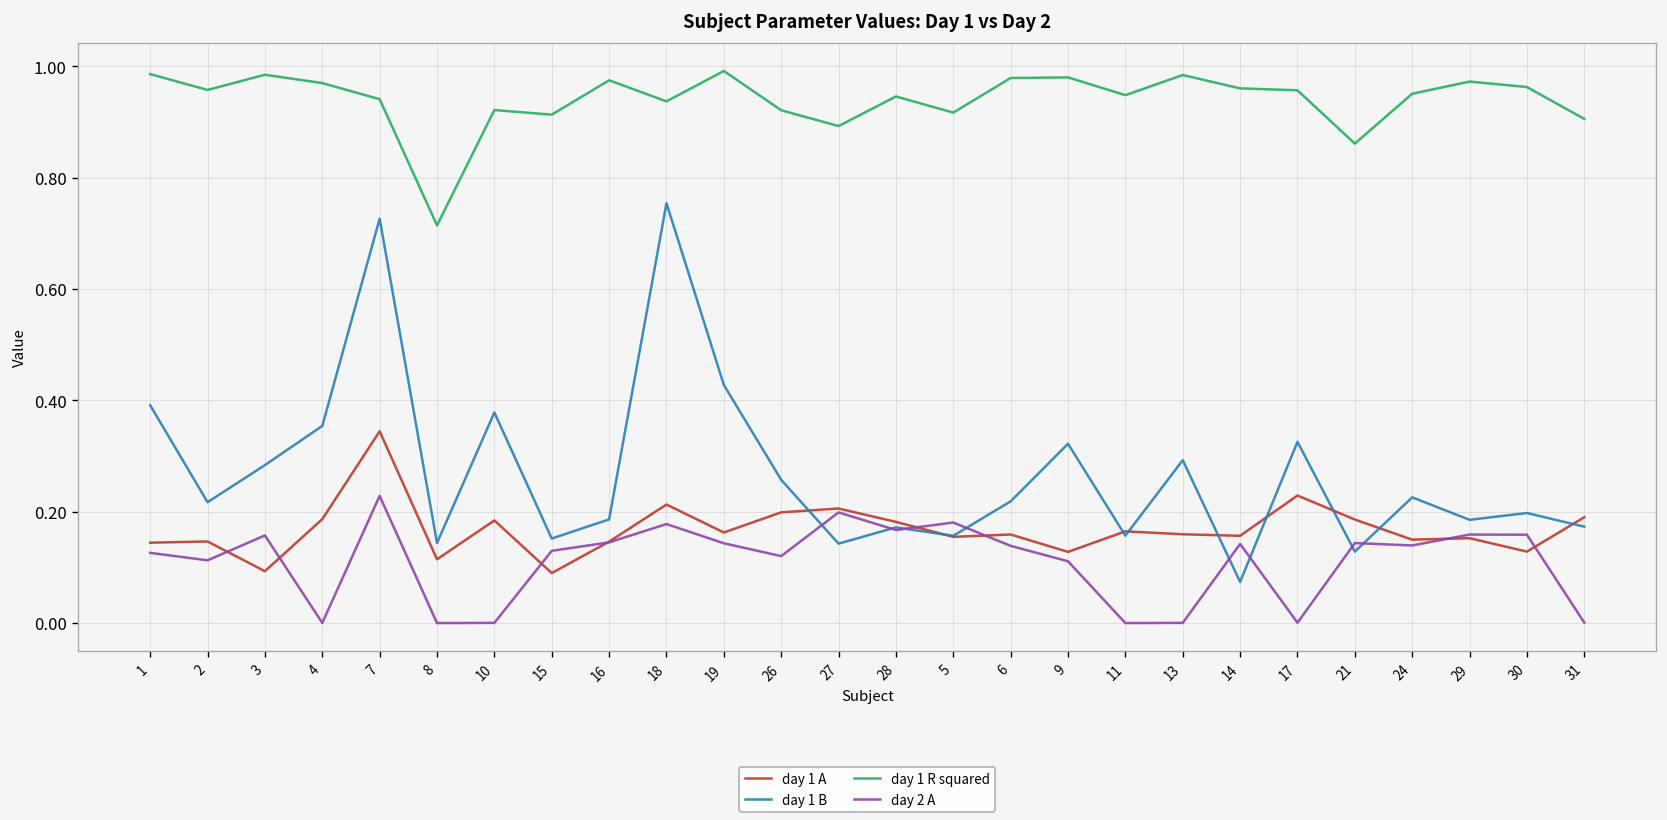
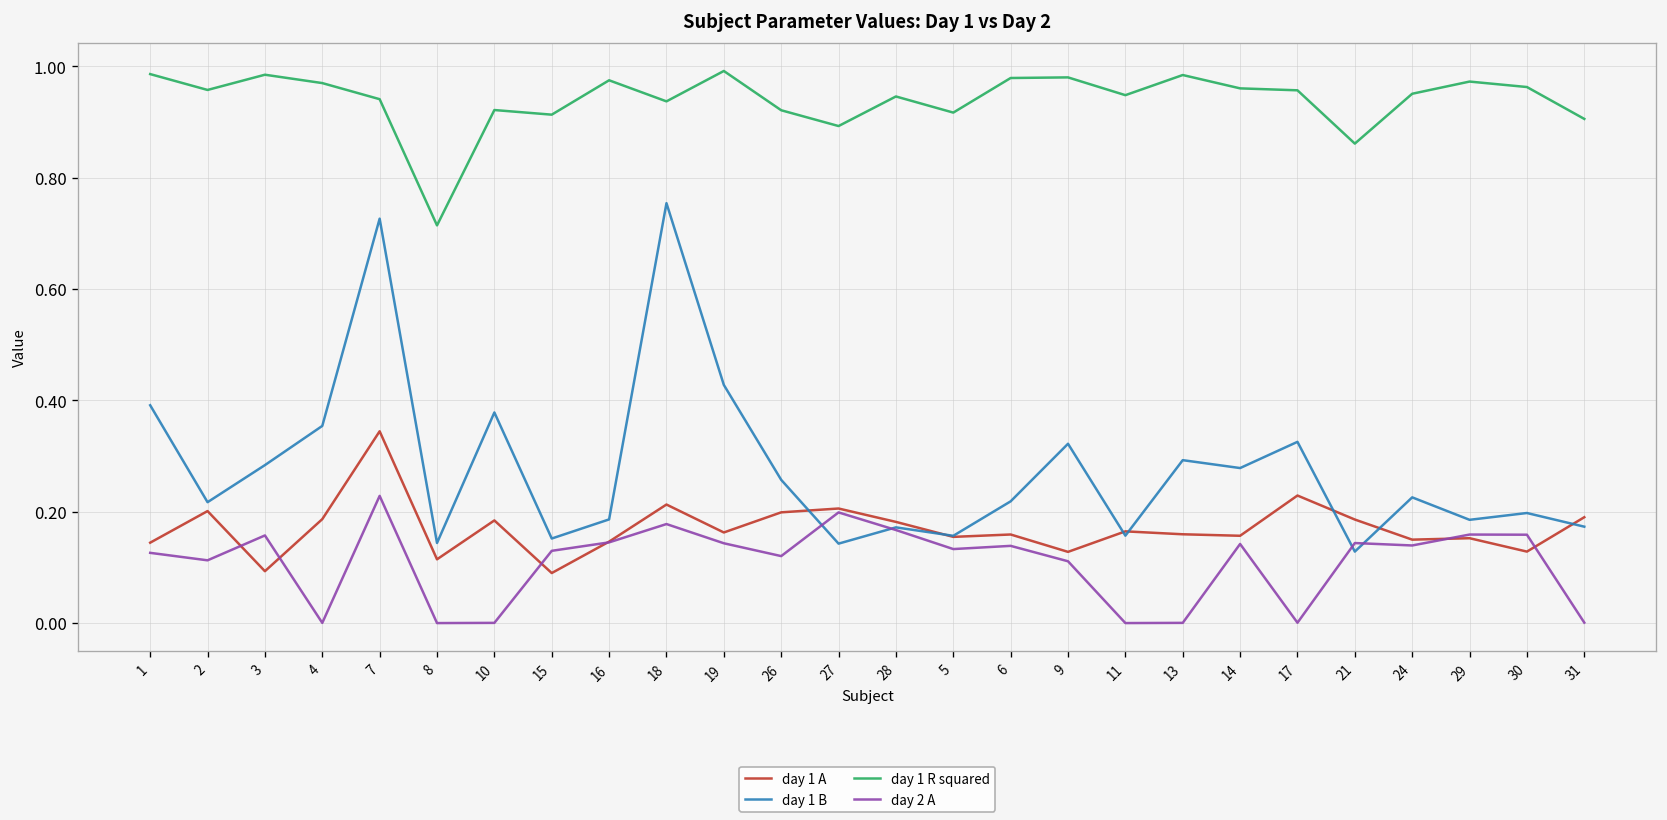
  {
    "day 1 A": {
      "1": 0.14,
-     "2": 0.15,
+     "2": 0.20,
      "3": 0.09,
      "4": 0.19,
      "7": 0.34,
      "8": 0.11,
      "10": 0.18,
      "15": 0.09,
      "18": 0.21,
      "19": 0.16,
      "26": 0.20,
      "27": 0.21,
      "28": 0.18,
      "6": 0.16,
      "9": 0.13,
      "11": 0.16,
      "13": 0.16,
      "14": 0.16,
      "17": 0.23,
      "21": 0.19,
      "24": 0.15,
      "29": 0.15,
      "30": 0.13,
      "31": 0.19
    },
    "day 1 B": {
      "1": 0.39,
      "2": 0.22,
      "3": 0.28,
      "4": 0.35,
      "7": 0.73,
      "8": 0.14,
      "10": 0.38,
      "15": 0.15,
      "16": 0.19,
      "18": 0.75,
      "19": 0.43,
      "26": 0.26,
      "27": 0.14,
      "6": 0.22,
      "9": 0.32,
      "11": 0.16,
      "13": 0.29,
-     "14": 0.07,
+     "14": 0.28,
      "17": 0.33,
      "21": 0.13,
      "24": 0.23,
      "29": 0.19,
      "30": 0.20,
      "31": 0.17
    },
    "day 1 R squared": {
      "1": 0.99,
      "2": 0.96,
      "3": 0.98,
      "4": 0.97,
      "7": 0.94,
      "8": 0.71,
      "10": 0.92,
      "15": 0.91,
      "16": 0.97,
      "18": 0.94,
      "19": 0.99,
      "26": 0.92,
      "27": 0.89,
      "28": 0.95,
      "5": 0.92,
      "6": 0.98,
      "9": 0.98,
      "11": 0.95,
      "13": 0.98,
      "14": 0.96,
      "17": 0.96,
      "21": 0.86,
      "24": 0.95,
      "29": 0.97,
      "30": 0.96,
      "31": 0.91
    },
    "day 2 A": {
      "1": 0.13,
      "2": 0.11,
      "3": 0.16,
      "4": 0.00,
      "7": 0.23,
      "8": 0.00,
      "10": 0.00,
      "15": 0.13,
      "18": 0.18,
      "19": 0.14,
      "26": 0.12,
      "27": 0.20,
-     "5": 0.18,
+     "5": 0.13,
      "6": 0.14,
      "9": 0.11,
      "11": 0.00,
      "13": 0.00,
      "14": 0.14,
      "17": 0.00,
      "21": 0.14,
      "24": 0.14,
      "29": 0.16,
      "30": 0.16,
      "31": 0.00
    }
  }
